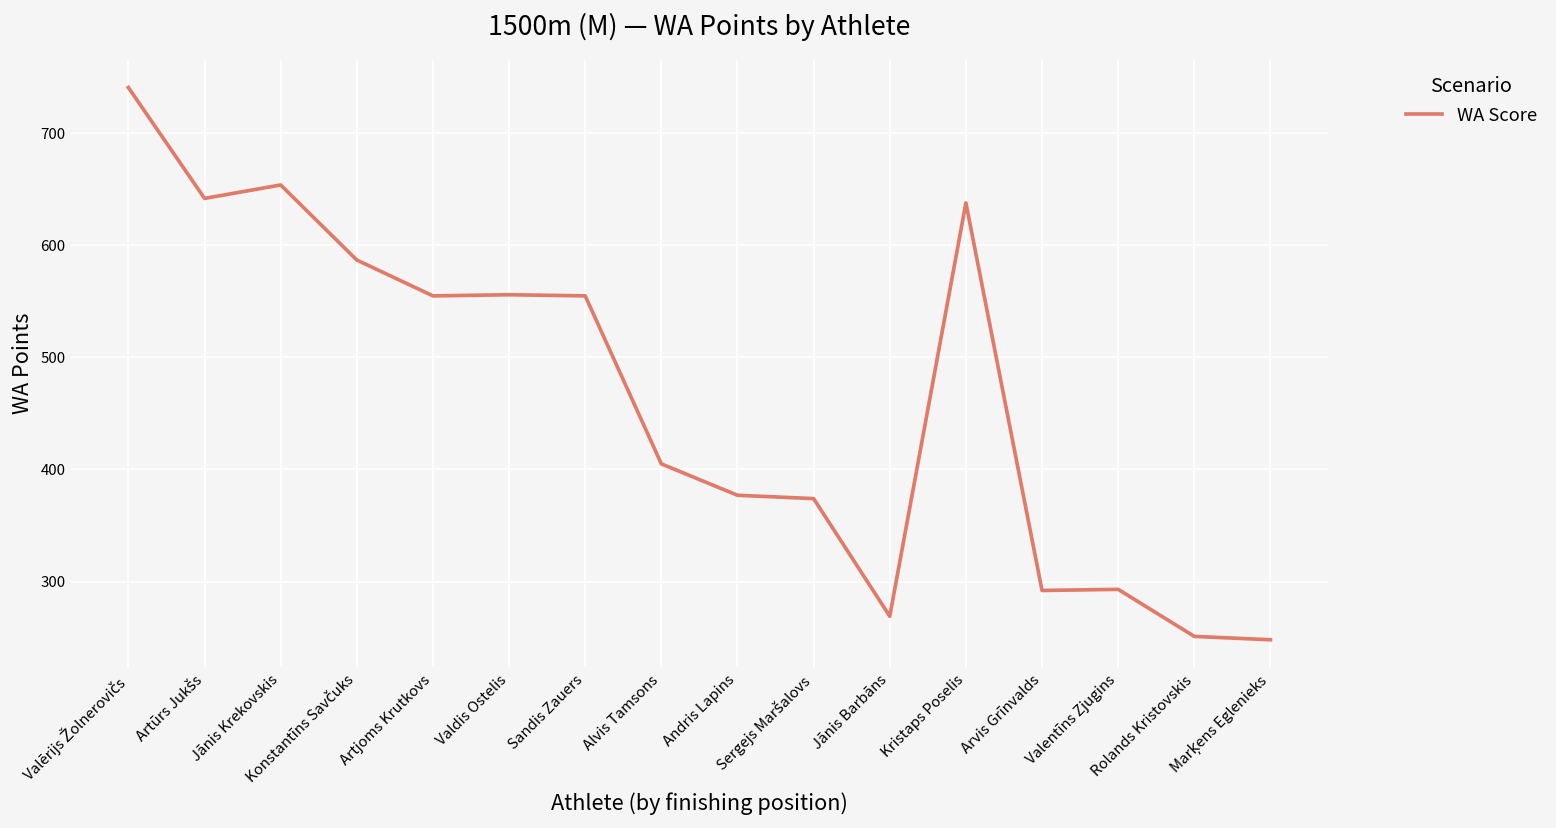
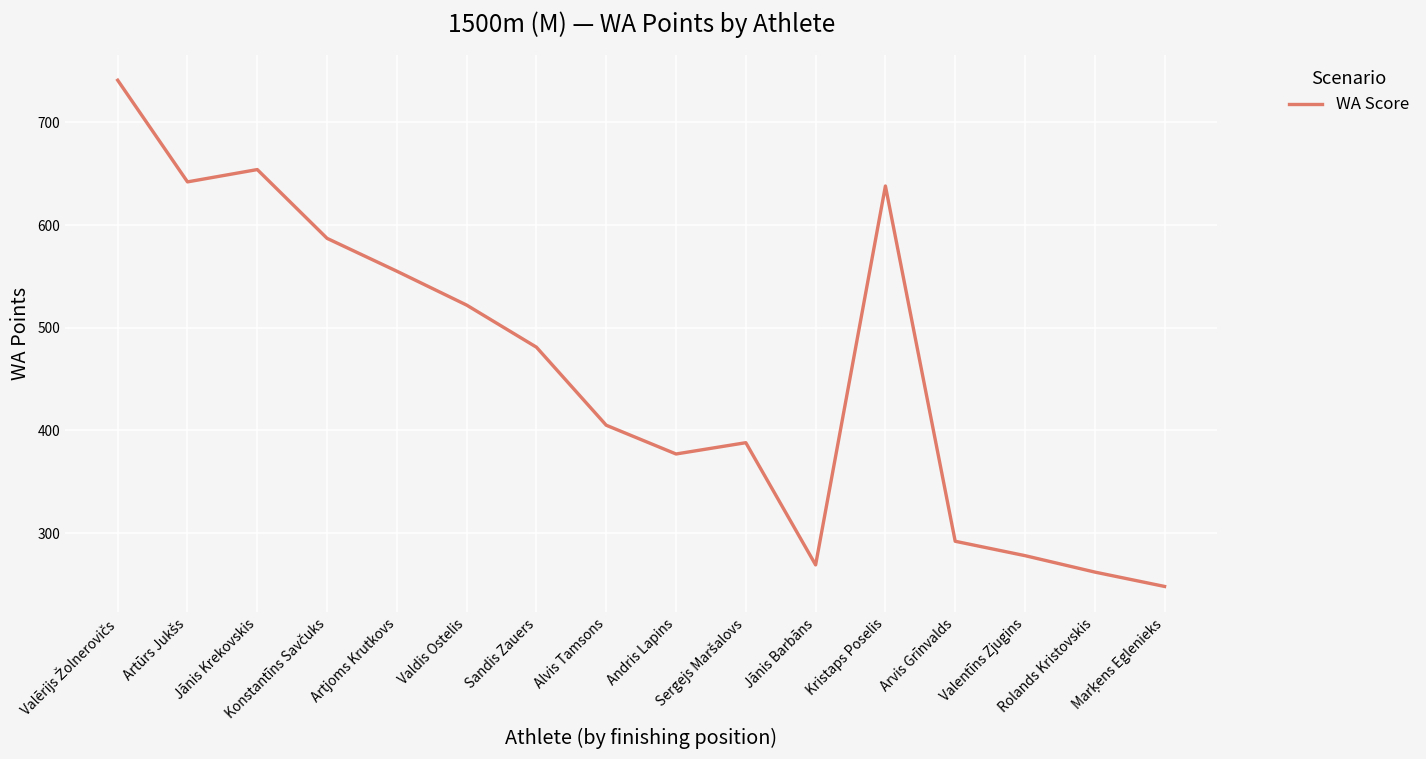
  {
    "Valērijs Žolnerovičs": 740,
    "Artūrs Jukšs": 640,
    "Jānis Krekovskis": 650,
    "Konstantīns Savčuks": 590,
    "Artjoms Krutkovs": 560,
-   "Valdis Ostelis": 560,
-   "Sandis Zauers": 560,
+   "Valdis Ostelis": 520,
+   "Sandis Zauers": 480,
    "Alvis Tamsons": 410,
    "Andris Lapins": 380,
-   "Sergejs Maršalovs": 370,
+   "Sergejs Maršalovs": 390,
    "Jānis Barbāns": 270,
    "Kristaps Poselis": 640,
    "Arvis Grīnvalds": 290,
-   "Valentīns Zjugins": 290,
-   "Rolands Kristovskis": 250,
+   "Valentīns Zjugins": 280,
+   "Rolands Kristovskis": 260,
    "Marķens Eglenieks": 250
  }
